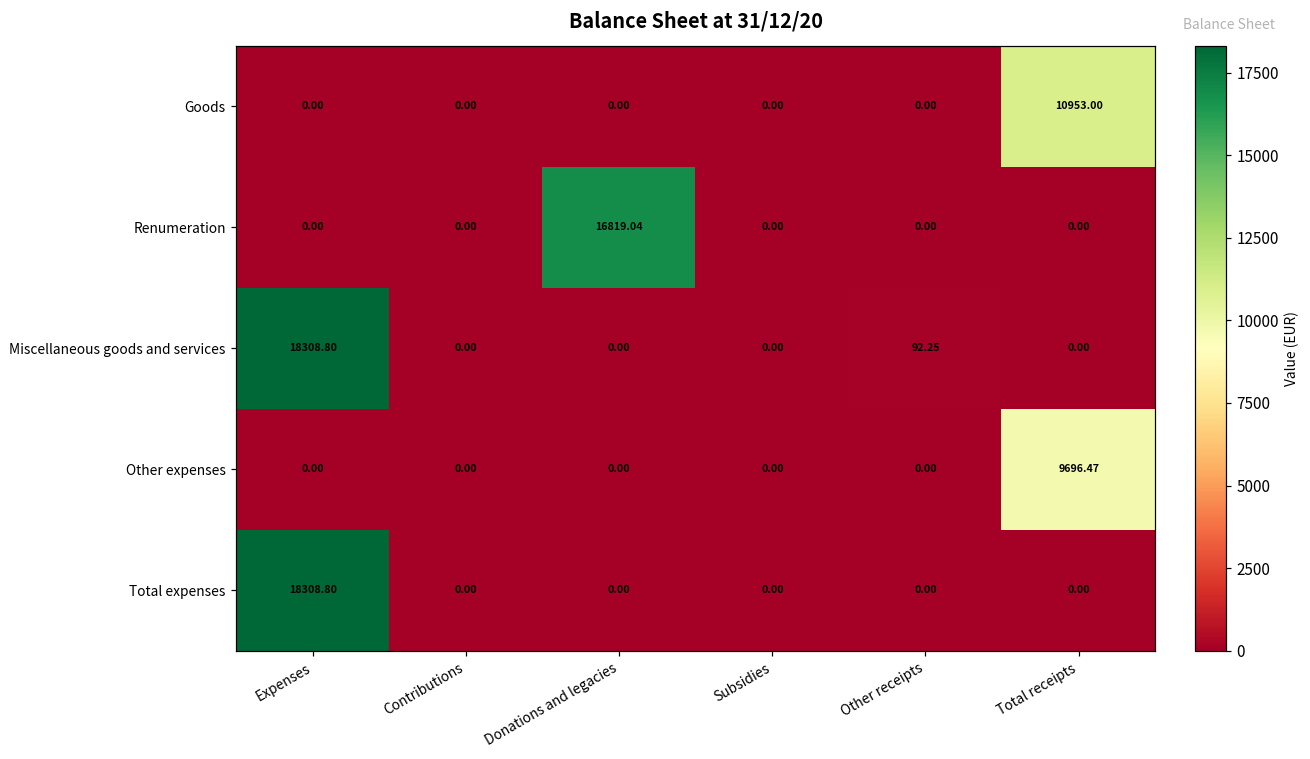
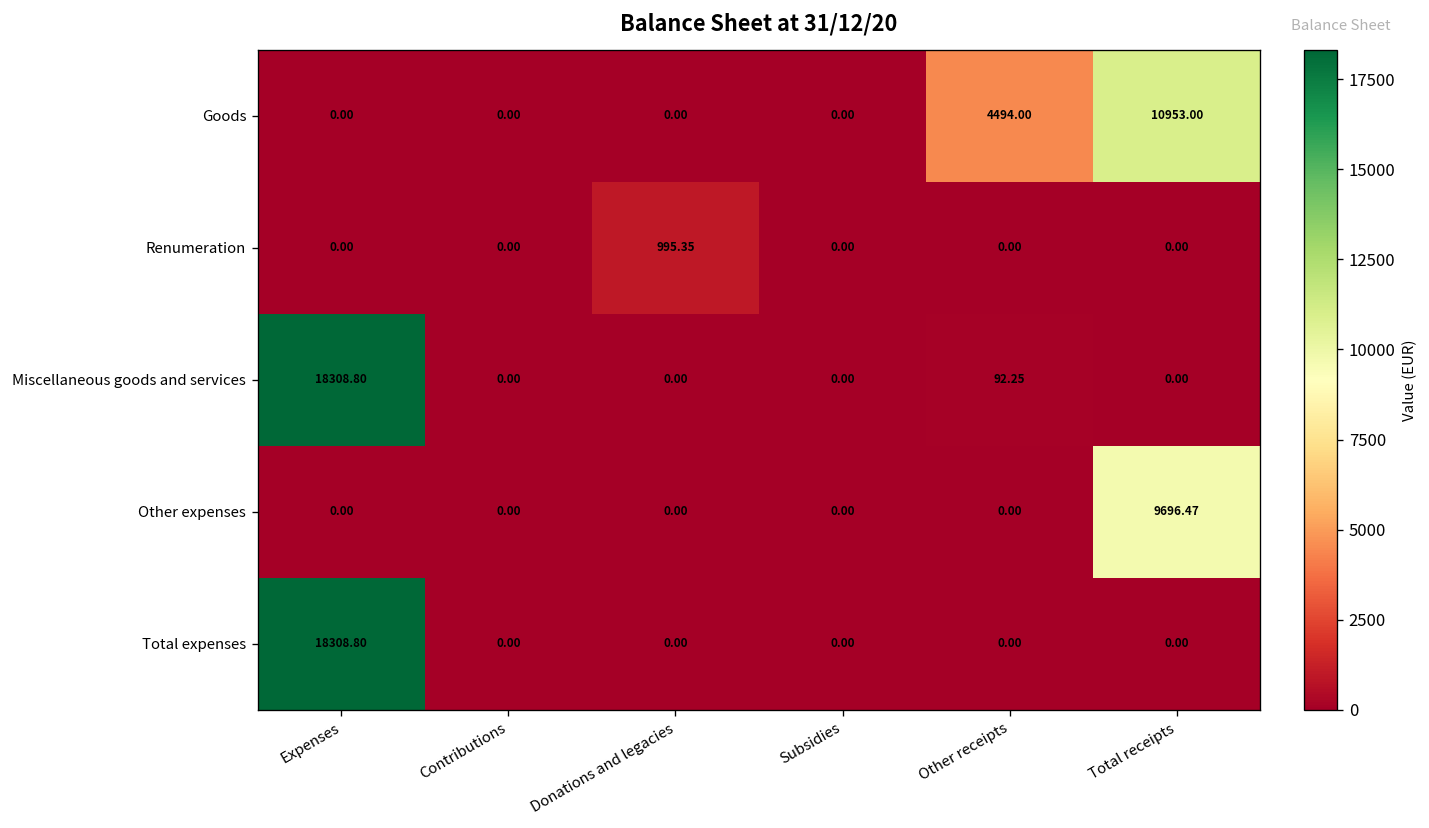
  {
    "Goods": {
      "Expenses": 0.00,
      "Contributions": 0.00,
      "Donations and legacies": 0.00,
      "Subsidies": 0.00,
-     "Other receipts": 0.00,
+     "Other receipts": 4494.00,
      "Total receipts": 10953.00
    },
    "Renumeration": {
      "Expenses": 0.00,
      "Contributions": 0.00,
-     "Donations and legacies": 16819.04,
+     "Donations and legacies": 995.35,
      "Subsidies": 0.00,
      "Other receipts": 0.00,
      "Total receipts": 0.00
    },
    "Miscellaneous goods and services": {
      "Expenses": 18308.80,
      "Contributions": 0.00,
      "Donations and legacies": 0.00,
      "Subsidies": 0.00,
      "Other receipts": 92.25,
      "Total receipts": 0.00
    },
    "Other expenses": {
      "Expenses": 0.00,
      "Contributions": 0.00,
      "Donations and legacies": 0.00,
      "Subsidies": 0.00,
      "Other receipts": 0.00,
      "Total receipts": 9696.47
    },
    "Total expenses": {
      "Expenses": 18308.80,
      "Contributions": 0.00,
      "Donations and legacies": 0.00,
      "Subsidies": 0.00,
      "Other receipts": 0.00,
      "Total receipts": 0.00
    }
  }
